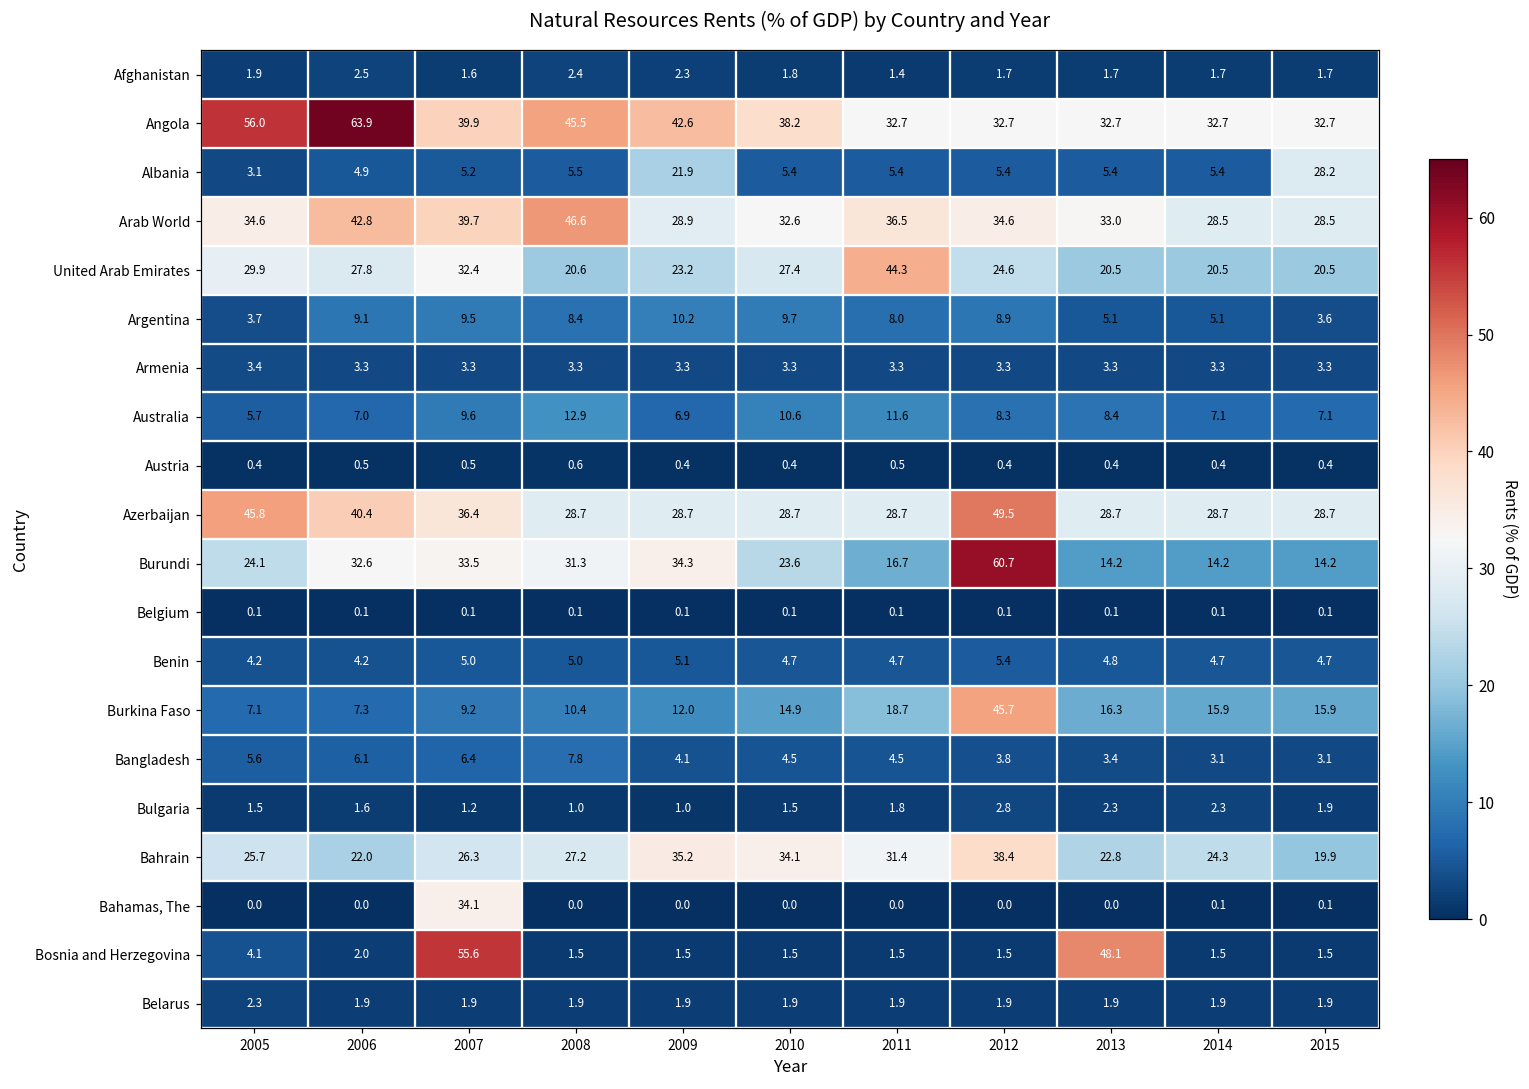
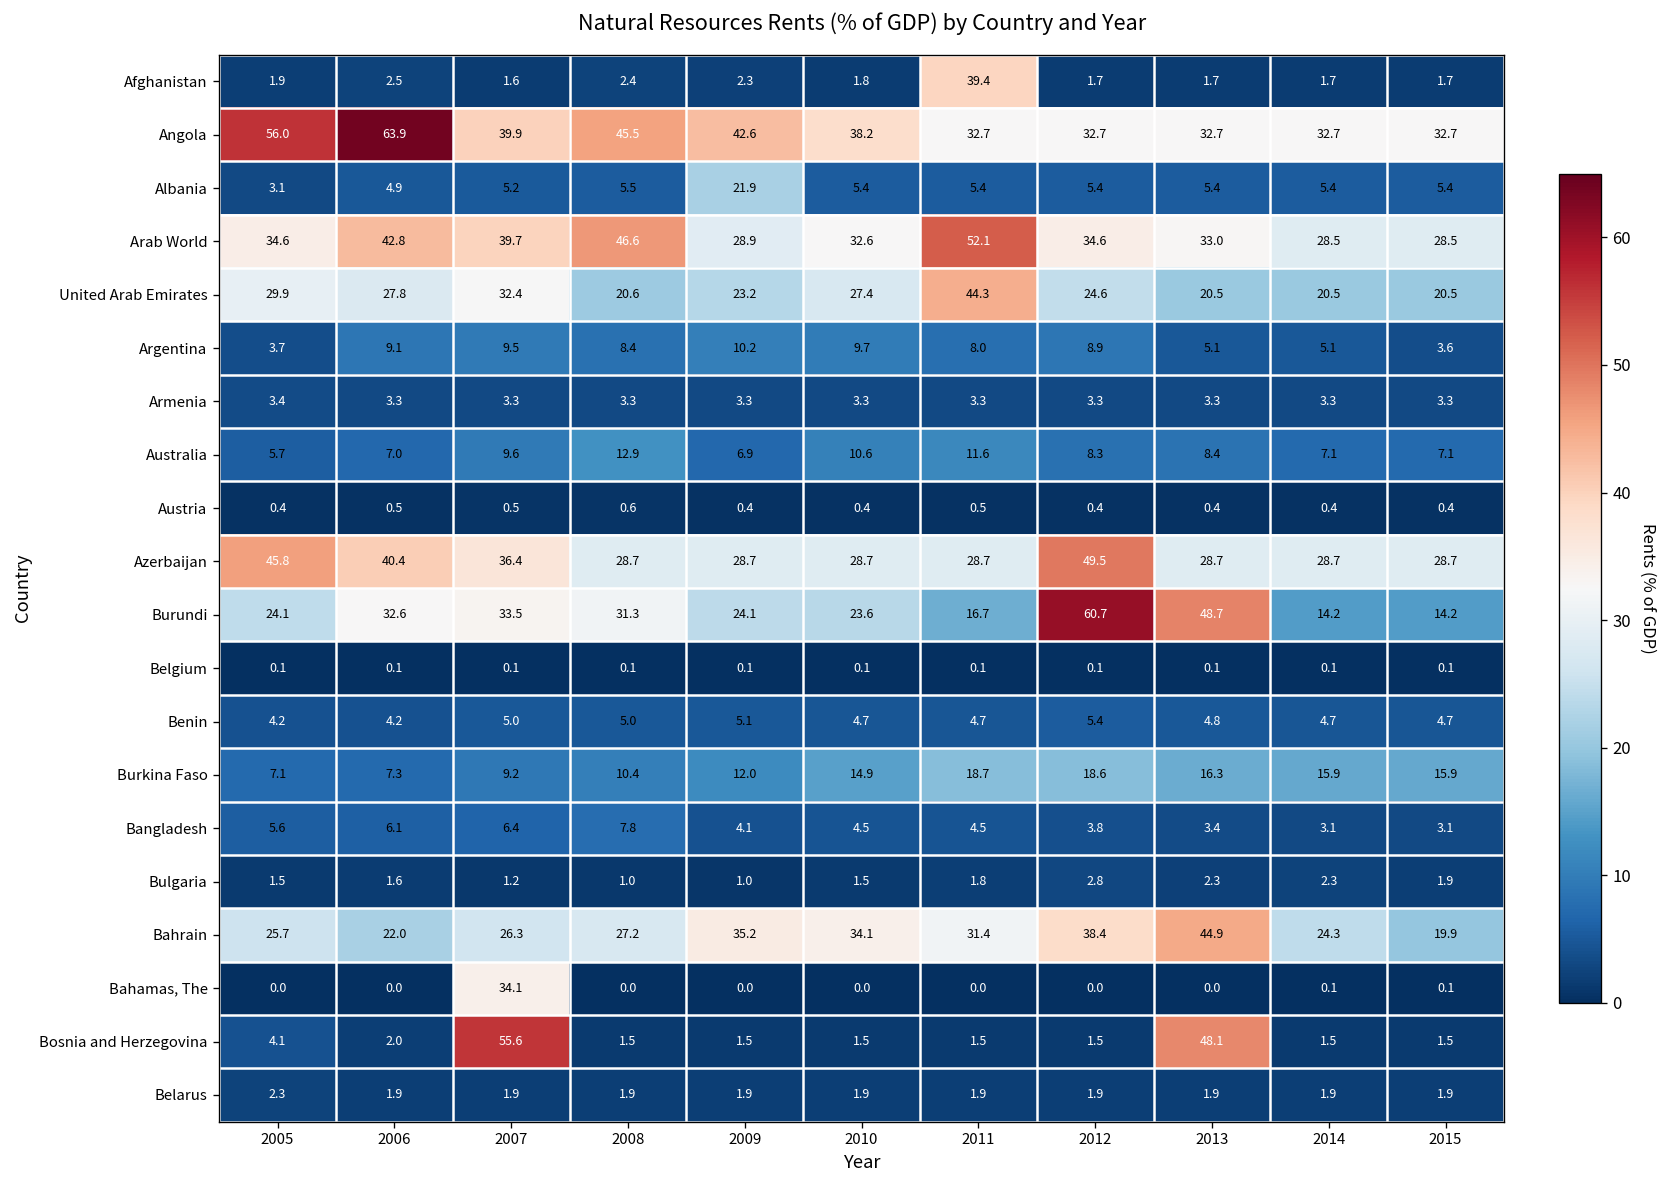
  {
    "Afghanistan": {
      "2005": 1.9,
      "2006": 2.5,
      "2007": 1.6,
      "2008": 2.4,
      "2009": 2.3,
      "2010": 1.8,
-     "2011": 1.4,
+     "2011": 39.4,
      "2012": 1.7,
      "2013": 1.7,
      "2014": 1.7,
      "2015": 1.7
    },
    "Albania": {
      "2005": 3.1,
      "2006": 4.9,
      "2007": 5.2,
      "2008": 5.5,
      "2009": 21.9,
      "2010": 5.4,
      "2011": 5.4,
      "2012": 5.4,
      "2013": 5.4,
      "2014": 5.4,
-     "2015": 28.2
+     "2015": 5.4
    },
    "Arab World": {
      "2005": 34.6,
      "2006": 42.8,
      "2007": 39.7,
      "2008": 46.6,
      "2009": 28.9,
      "2010": 32.6,
-     "2011": 36.5,
+     "2011": 52.1,
      "2012": 34.6,
      "2013": 33.0,
      "2014": 28.5,
      "2015": 28.5
    },
    "Burundi": {
      "2005": 24.1,
      "2006": 32.6,
      "2007": 33.5,
      "2008": 31.3,
-     "2009": 34.3,
+     "2009": 24.1,
      "2010": 23.6,
      "2011": 16.7,
      "2012": 60.7,
-     "2013": 14.2,
+     "2013": 48.7,
      "2014": 14.2,
      "2015": 14.2
    },
    "Burkina Faso": {
      "2005": 7.1,
      "2006": 7.3,
      "2007": 9.2,
      "2008": 10.4,
      "2009": 12.0,
      "2010": 14.9,
      "2011": 18.7,
-     "2012": 45.7,
+     "2012": 18.6,
      "2013": 16.3,
      "2014": 15.9,
      "2015": 15.9
    },
    "Bahrain": {
      "2005": 25.7,
      "2006": 22.0,
      "2007": 26.3,
      "2008": 27.2,
      "2009": 35.2,
      "2010": 34.1,
      "2011": 31.4,
      "2012": 38.4,
-     "2013": 22.8,
+     "2013": 44.9,
      "2014": 24.3,
      "2015": 19.9
    }
  }
